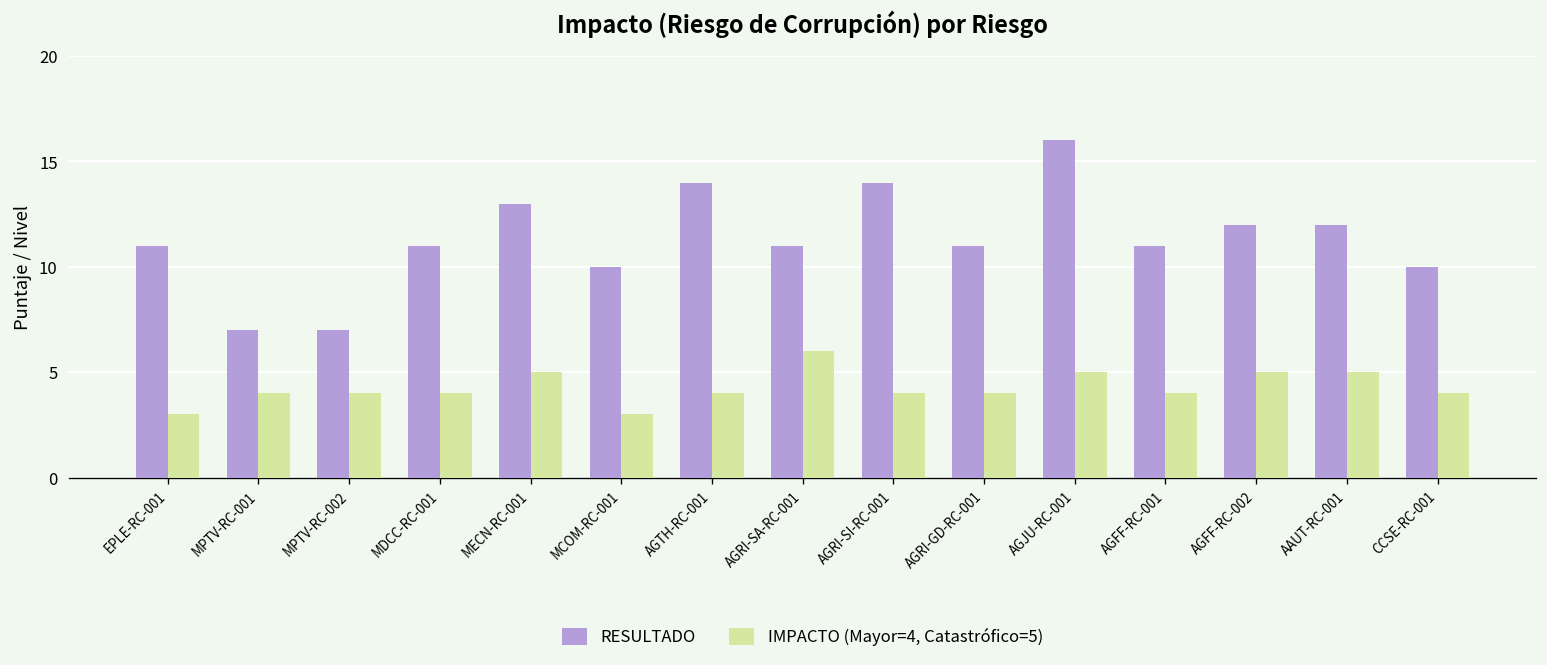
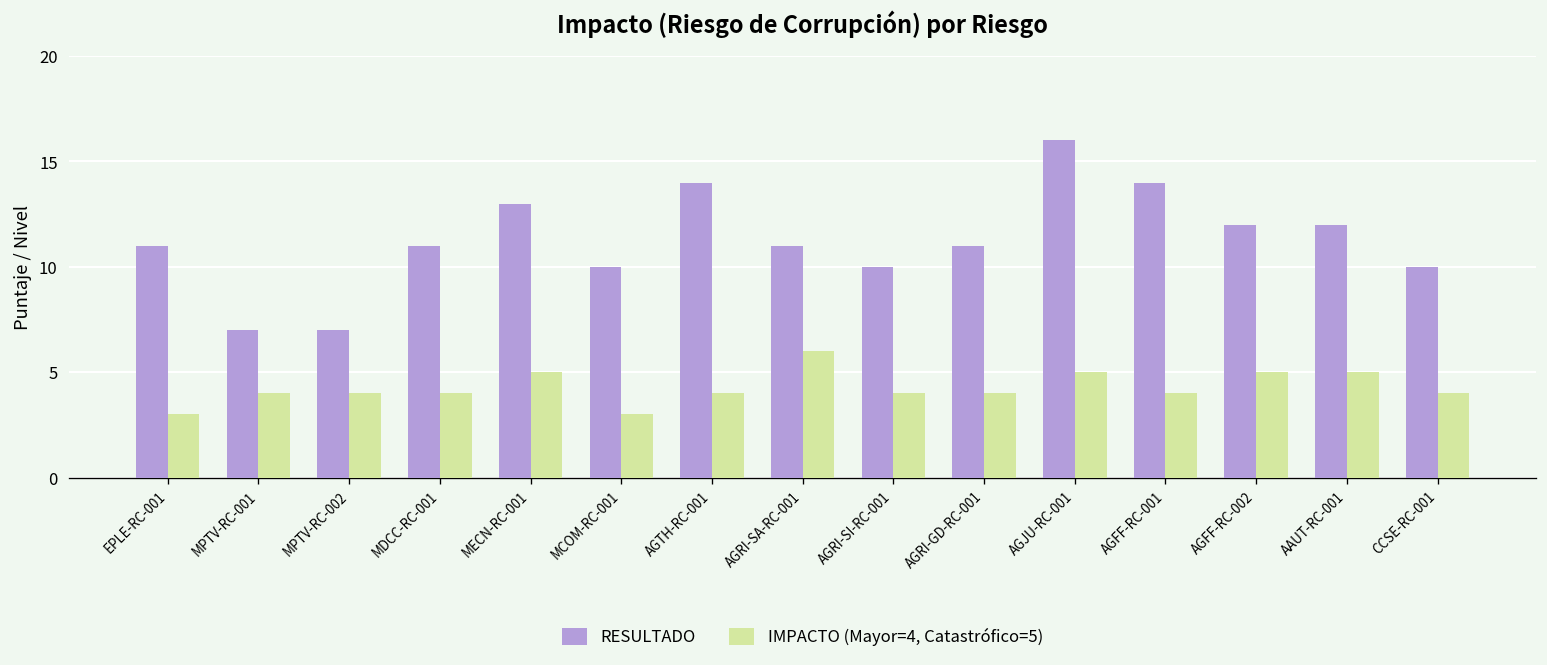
  {
    "RESULTADO": {
      "EPLE-RC-001": 11,
      "MPTV-RC-001": 7,
      "MPTV-RC-002": 7,
      "MDCC-RC-001": 11,
      "MECN-RC-001": 13,
      "MCOM-RC-001": 10,
      "AGTH-RC-001": 14,
      "AGRI-SA-RC-001": 11,
-     "AGRI-SI-RC-001": 14,
+     "AGRI-SI-RC-001": 10,
      "AGRI-GD-RC-001": 11,
      "AGJU-RC-001": 16,
-     "AGFF-RC-001": 11,
+     "AGFF-RC-001": 14,
      "AGFF-RC-002": 12,
      "AAUT-RC-001": 12,
      "CCSE-RC-001": 10
    },
    "IMPACTO (Mayor=4, Catastrófico=5)": {
      "EPLE-RC-001": 3,
      "MPTV-RC-001": 4,
      "MPTV-RC-002": 4,
      "MDCC-RC-001": 4,
      "MECN-RC-001": 5,
      "MCOM-RC-001": 3,
      "AGTH-RC-001": 4,
      "AGRI-SA-RC-001": 6,
      "AGRI-SI-RC-001": 4,
      "AGRI-GD-RC-001": 4,
      "AGJU-RC-001": 5,
      "AGFF-RC-001": 4,
      "AGFF-RC-002": 5,
      "AAUT-RC-001": 5,
      "CCSE-RC-001": 4
    }
  }
